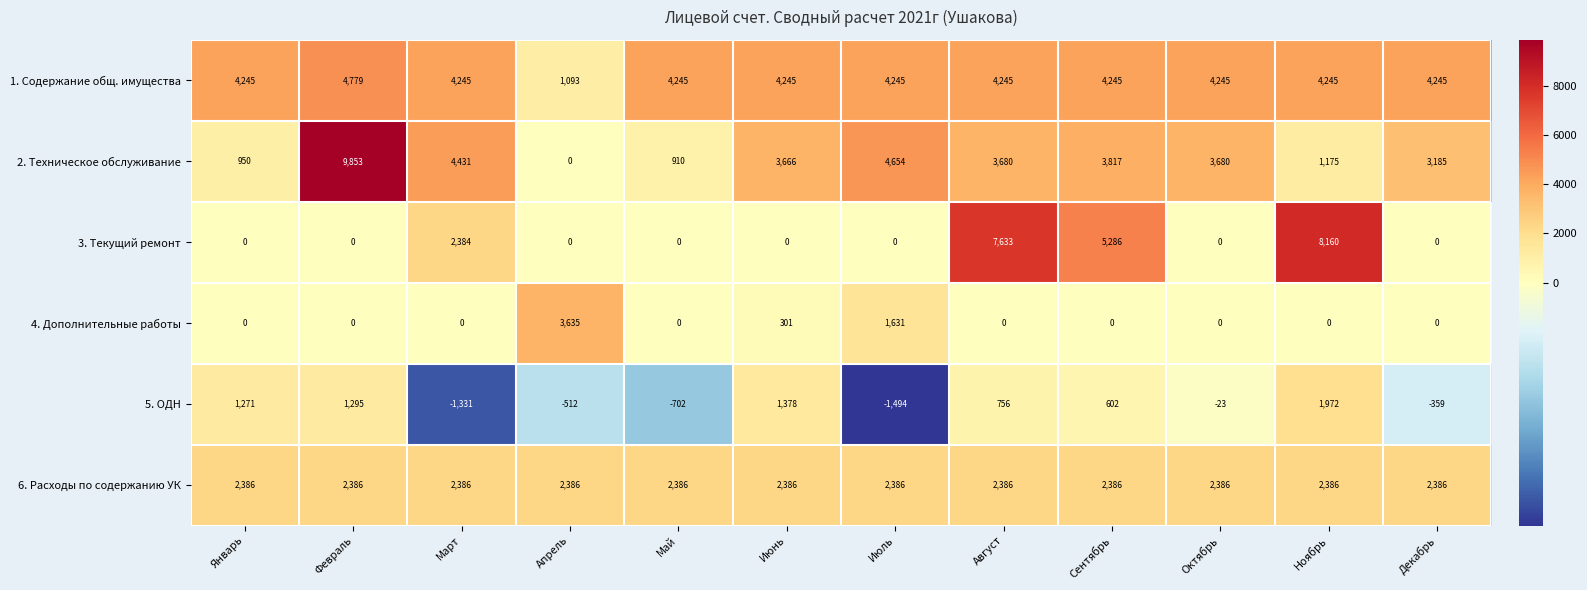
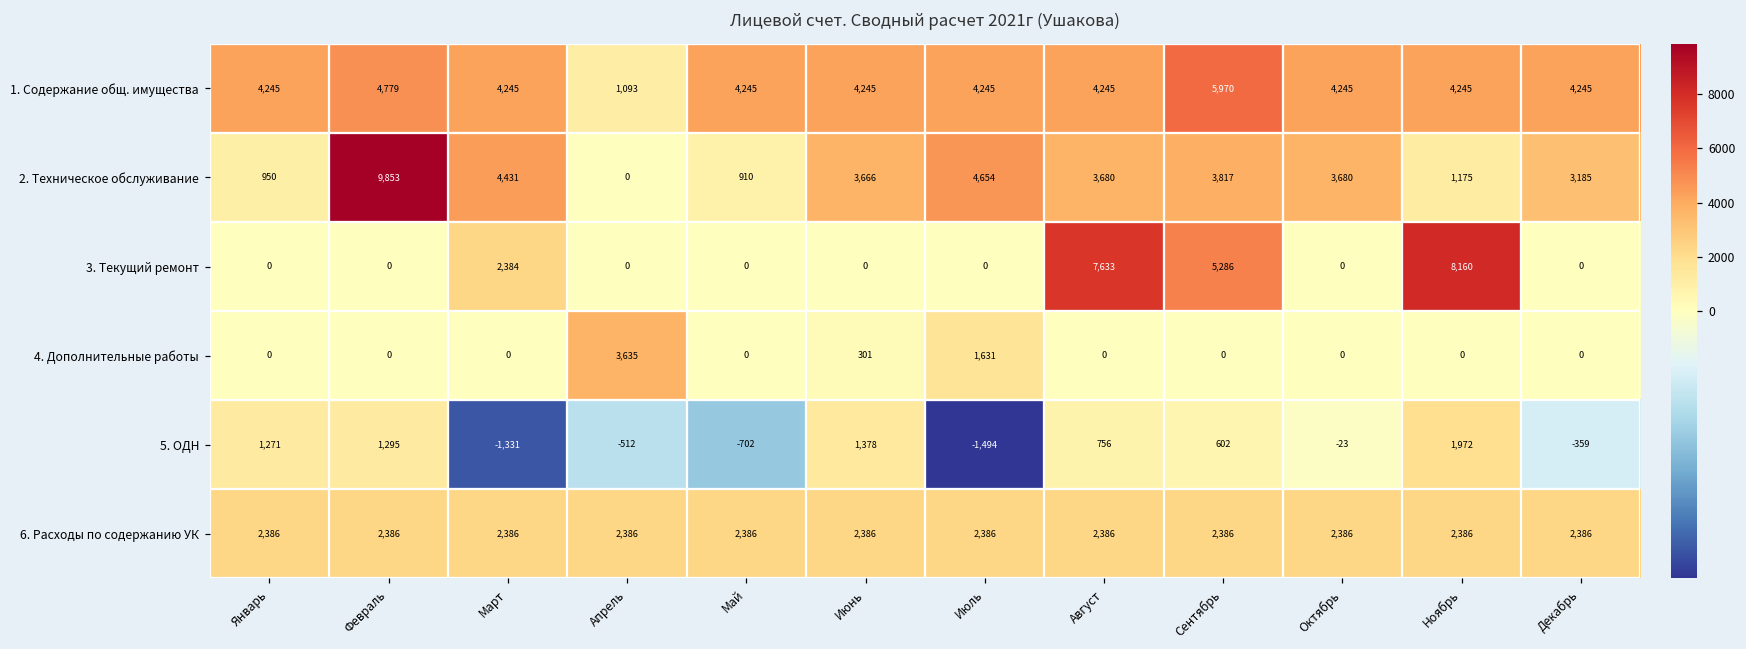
  {
    "1. Содержание общ. имущества": {
      "Январь": "4,245",
      "Февраль": "4,779",
      "Март": "4,245",
      "Апрель": "1,093",
      "Май": "4,245",
      "Июнь": "4,245",
      "Июль": "4,245",
      "Август": "4,245",
-     "Сентябрь": "4,245",
+     "Сентябрь": "5,970",
      "Октябрь": "4,245",
      "Ноябрь": "4,245",
      "Декабрь": "4,245"
    },
    "2. Техническое обслуживание": {
      "Январь": "950",
      "Февраль": "9,853",
      "Март": "4,431",
      "Апрель": "0",
      "Май": "910",
      "Июнь": "3,666",
      "Июль": "4,654",
      "Август": "3,680",
      "Сентябрь": "3,817",
      "Октябрь": "3,680",
      "Ноябрь": "1,175",
      "Декабрь": "3,185"
    },
    "3. Текущий ремонт": {
      "Январь": "0",
      "Февраль": "0",
      "Март": "2,384",
      "Апрель": "0",
      "Май": "0",
      "Июнь": "0",
      "Июль": "0",
      "Август": "7,633",
      "Сентябрь": "5,286",
      "Октябрь": "0",
      "Ноябрь": "8,160",
      "Декабрь": "0"
    },
    "4. Дополнительные работы": {
      "Январь": "0",
      "Февраль": "0",
      "Март": "0",
      "Апрель": "3,635",
      "Май": "0",
      "Июнь": "301",
      "Июль": "1,631",
      "Август": "0",
      "Сентябрь": "0",
      "Октябрь": "0",
      "Ноябрь": "0",
      "Декабрь": "0"
    },
    "5. ОДН": {
      "Январь": "1,271",
      "Февраль": "1,295",
      "Март": "-1,331",
      "Апрель": "-512",
      "Май": "-702",
      "Июнь": "1,378",
      "Июль": "-1,494",
      "Август": "756",
      "Сентябрь": "602",
      "Октябрь": "-23",
      "Ноябрь": "1,972",
      "Декабрь": "-359"
    },
    "6. Расходы по содержанию УК": {
      "Январь": "2,386",
      "Февраль": "2,386",
      "Март": "2,386",
      "Апрель": "2,386",
      "Май": "2,386",
      "Июнь": "2,386",
      "Июль": "2,386",
      "Август": "2,386",
      "Сентябрь": "2,386",
      "Октябрь": "2,386",
      "Ноябрь": "2,386",
      "Декабрь": "2,386"
    }
  }
